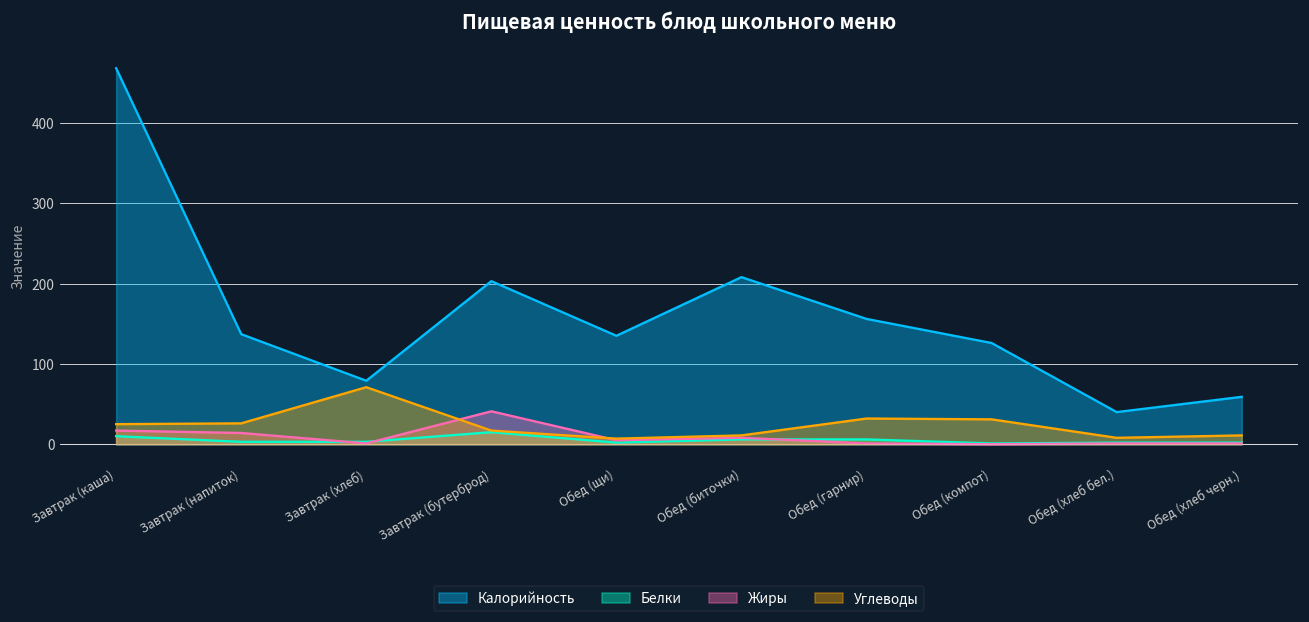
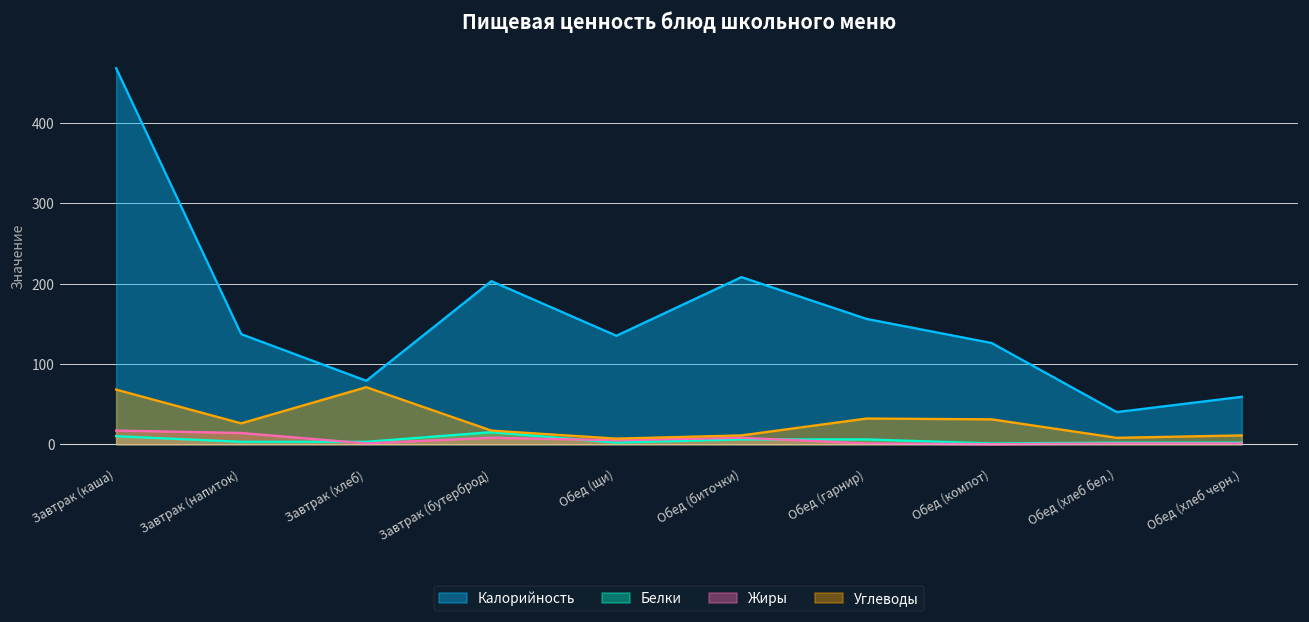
  {
    "Жиры": {
      "Завтрак (каша)": 20,
      "Завтрак (напиток)": 10,
-     "Завтрак (бутерброд)": 40,
+     "Завтрак (бутерброд)": 10,
      "Обед (гарнир)": 0
    },
    "Углеводы": {
-     "Завтрак (каша)": 30,
+     "Завтрак (каша)": 70,
      "Завтрак (напиток)": 30,
      "Завтрак (хлеб)": 70,
      "Обед (гарнир)": 30,
      "Обед (компот)": 30,
      "Обед (хлеб бел.)": 10,
      "Обед (хлеб черн.)": 10
    }
  }
